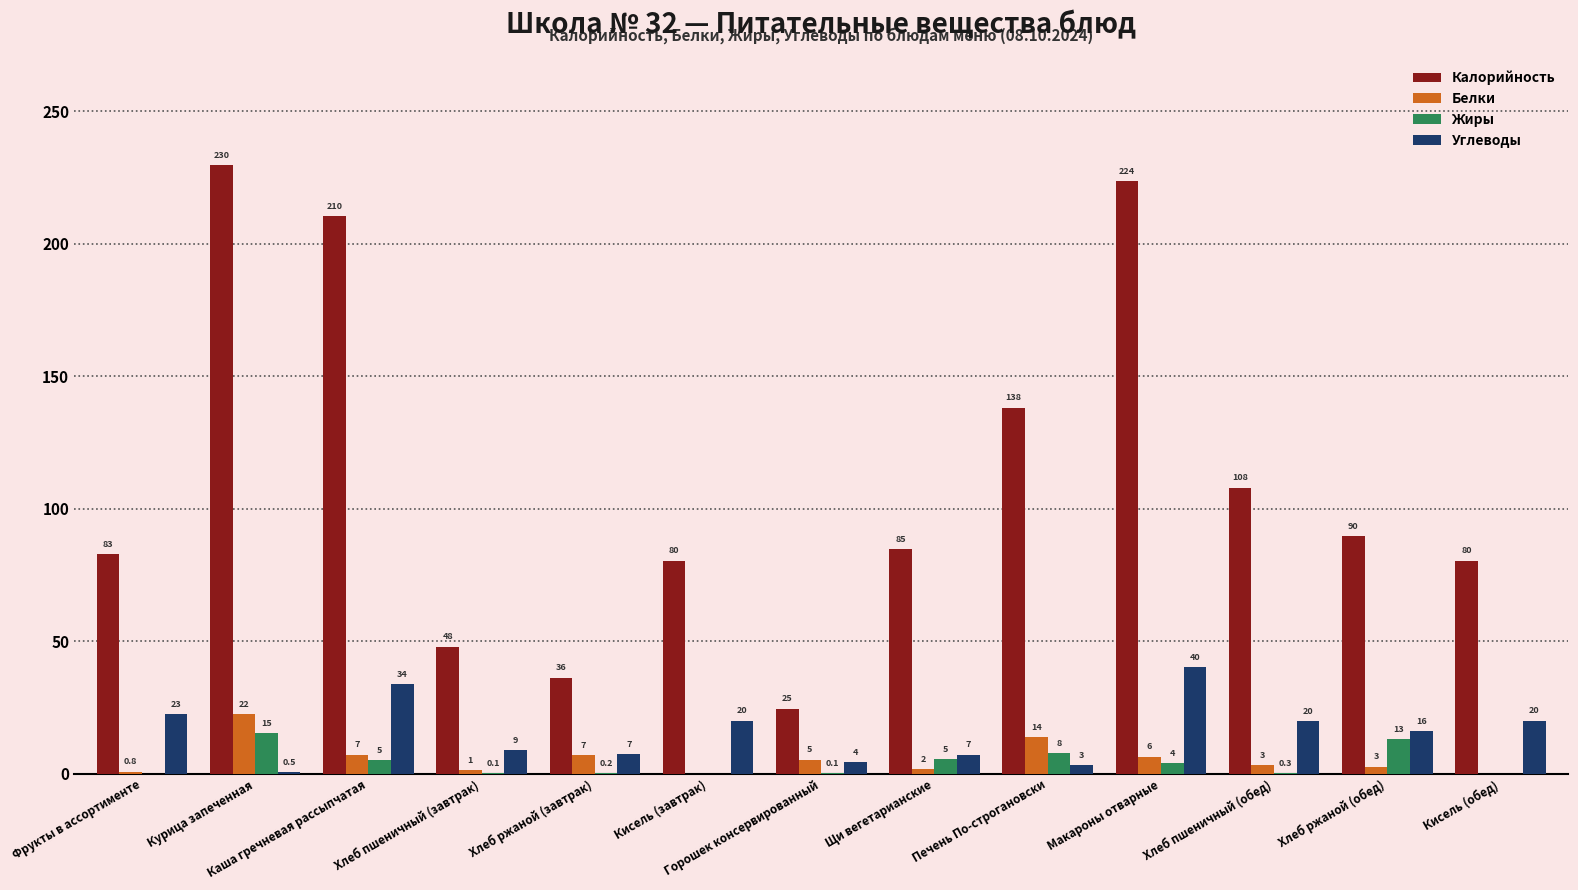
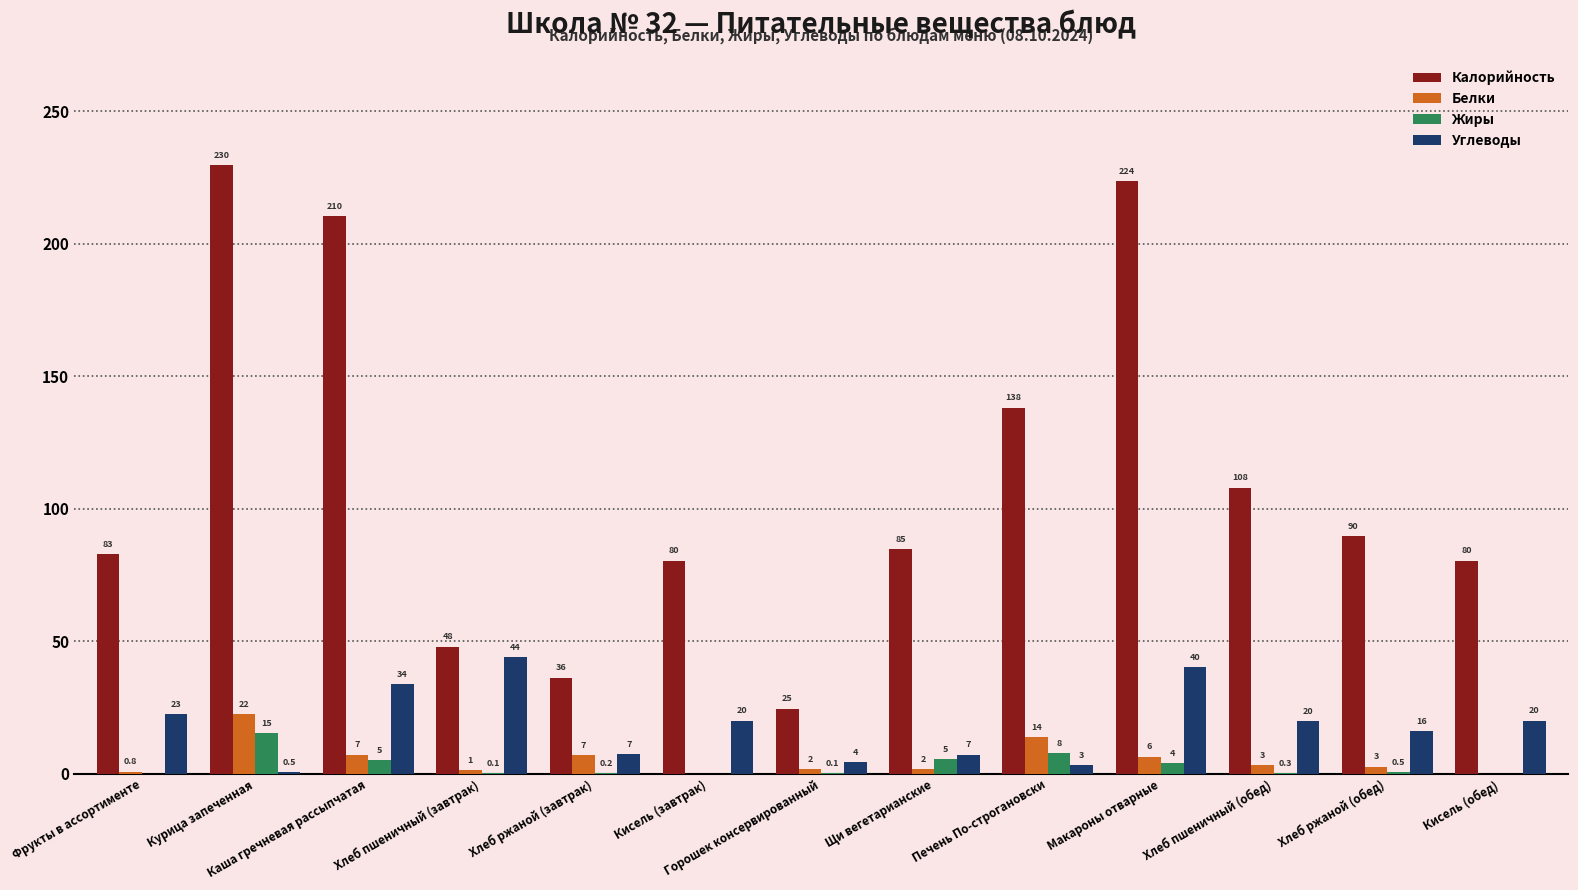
  {
    "Калорийность": {
      "Фрукты в ассортименте": 83,
      "Курица запеченная": 230,
      "Каша гречневая рассыпчатая": 210,
      "Хлеб пшеничный (завтрак)": 48,
      "Хлеб ржаной (завтрак)": 36,
      "Кисель (завтрак)": 80,
      "Горошек консервированный": 25,
      "Щи вегетарианские": 85,
      "Печень По-строгановски": 138,
      "Макароны отварные": 224,
      "Хлеб пшеничный (обед)": 108,
      "Хлеб ржаной (обед)": 90,
      "Кисель (обед)": 80
    },
    "Белки": {
      "Фрукты в ассортименте": 0.8,
      "Курица запеченная": 22,
      "Каша гречневая рассыпчатая": 7,
      "Хлеб пшеничный (завтрак)": 1,
      "Хлеб ржаной (завтрак)": 7,
-     "Горошек консервированный": 5,
+     "Горошек консервированный": 2,
      "Щи вегетарианские": 2,
      "Печень По-строгановски": 14,
      "Макароны отварные": 6,
      "Хлеб пшеничный (обед)": 3,
      "Хлеб ржаной (обед)": 3
    },
    "Жиры": {
      "Курица запеченная": 15,
      "Каша гречневая рассыпчатая": 5,
      "Хлеб пшеничный (завтрак)": 0.1,
      "Хлеб ржаной (завтрак)": 0.2,
      "Горошек консервированный": 0.1,
      "Щи вегетарианские": 5,
      "Печень По-строгановски": 8,
      "Макароны отварные": 4,
      "Хлеб пшеничный (обед)": 0.3,
-     "Хлеб ржаной (обед)": 13
+     "Хлеб ржаной (обед)": 0.5
    },
    "Углеводы": {
      "Фрукты в ассортименте": 23,
      "Курица запеченная": 0.5,
      "Каша гречневая рассыпчатая": 34,
-     "Хлеб пшеничный (завтрак)": 9,
+     "Хлеб пшеничный (завтрак)": 44,
      "Хлеб ржаной (завтрак)": 7,
      "Кисель (завтрак)": 20,
      "Горошек консервированный": 4,
      "Щи вегетарианские": 7,
      "Печень По-строгановски": 3,
      "Макароны отварные": 40,
      "Хлеб пшеничный (обед)": 20,
      "Хлеб ржаной (обед)": 16,
      "Кисель (обед)": 20
    }
  }
